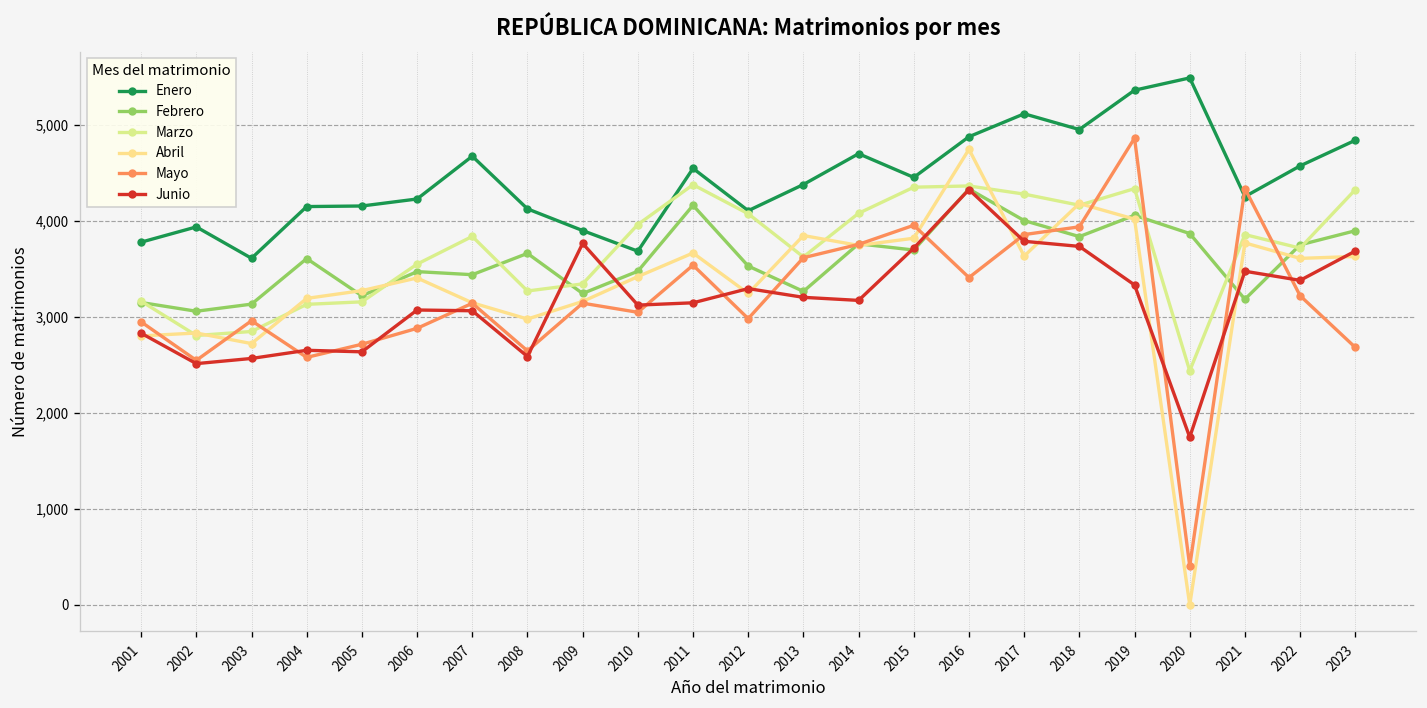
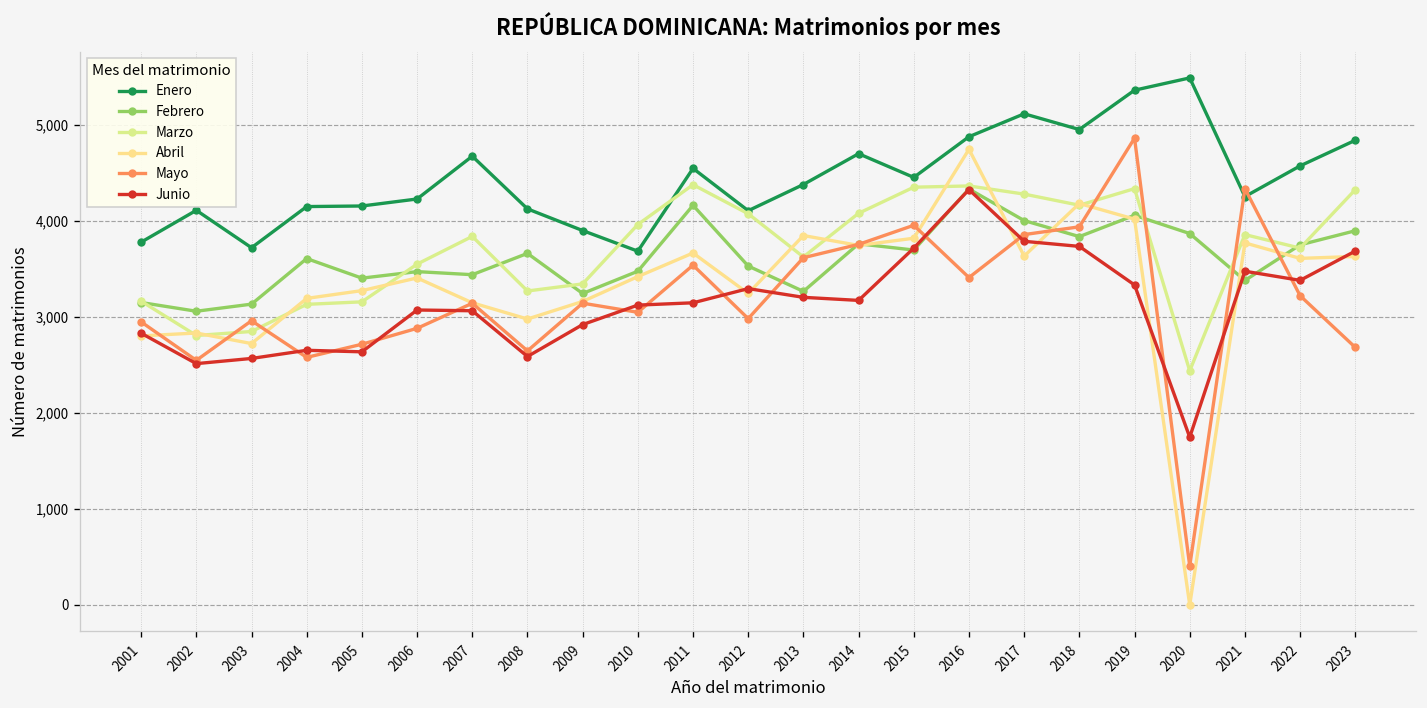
  {
    "Enero": {
      "2001": "3,800",
-     "2002": "3,900",
-     "2003": "3,600",
+     "2002": "4,100",
+     "2003": "3,700",
      "2004": "4,200",
      "2005": "4,200",
      "2006": "4,200",
      "2007": "4,700",
      "2008": "4,100",
      "2009": "3,900",
      "2010": "3,700",
      "2011": "4,600",
      "2013": "4,400",
      "2014": "4,700",
      "2015": "4,500",
      "2016": "4,900",
      "2017": "5,100",
      "2018": "5,000",
      "2019": "5,400",
      "2020": "5,500",
      "2021": "4,300",
      "2022": "4,600",
      "2023": "4,800"
    },
    "Febrero": {
      "2002": "3,100",
      "2003": "3,100",
      "2004": "3,600",
-     "2005": "3,200",
+     "2005": "3,400",
      "2006": "3,500",
      "2007": "3,400",
      "2008": "3,700",
      "2009": "3,200",
      "2010": "3,500",
      "2011": "4,200",
      "2012": "3,500",
      "2013": "3,300",
      "2017": "4,000",
      "2018": "3,800",
      "2019": "4,100",
      "2020": "3,900",
-     "2021": "3,200",
+     "2021": "3,400",
      "2022": "3,800",
      "2023": "3,900"
    },
    "Mayo": {
      "2001": "3,000",
      "2002": "2,500",
      "2003": "3,000",
      "2004": "2,600",
      "2005": "2,700",
      "2006": "2,900",
      "2008": "2,600",
      "2010": "3,100",
      "2011": "3,500",
      "2012": "3,000",
      "2015": "4,000",
      "2016": "3,400",
      "2017": "3,900",
      "2018": "3,900",
      "2019": "4,900",
      "2020": "400",
      "2021": "4,300",
      "2022": "3,200",
      "2023": "2,700"
    },
    "Junio": {
      "2002": "2,500",
      "2003": "2,600",
      "2004": "2,700",
      "2005": "2,600",
      "2006": "3,100",
      "2007": "3,100",
      "2008": "2,600",
-     "2009": "3,800",
+     "2009": "2,900",
      "2010": "3,100",
      "2011": "3,100",
      "2012": "3,300",
      "2013": "3,200",
      "2014": "3,200",
      "2017": "3,800",
      "2018": "3,700",
      "2019": "3,300",
      "2020": "1,700",
      "2021": "3,500",
      "2022": "3,400",
      "2023": "3,700"
    }
  }
